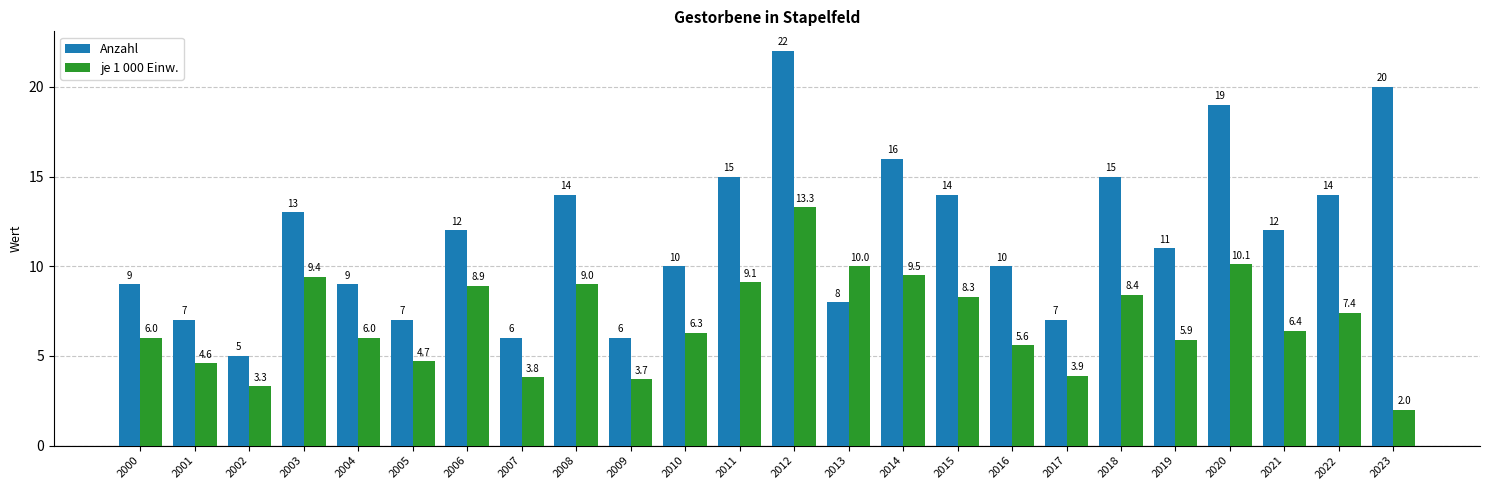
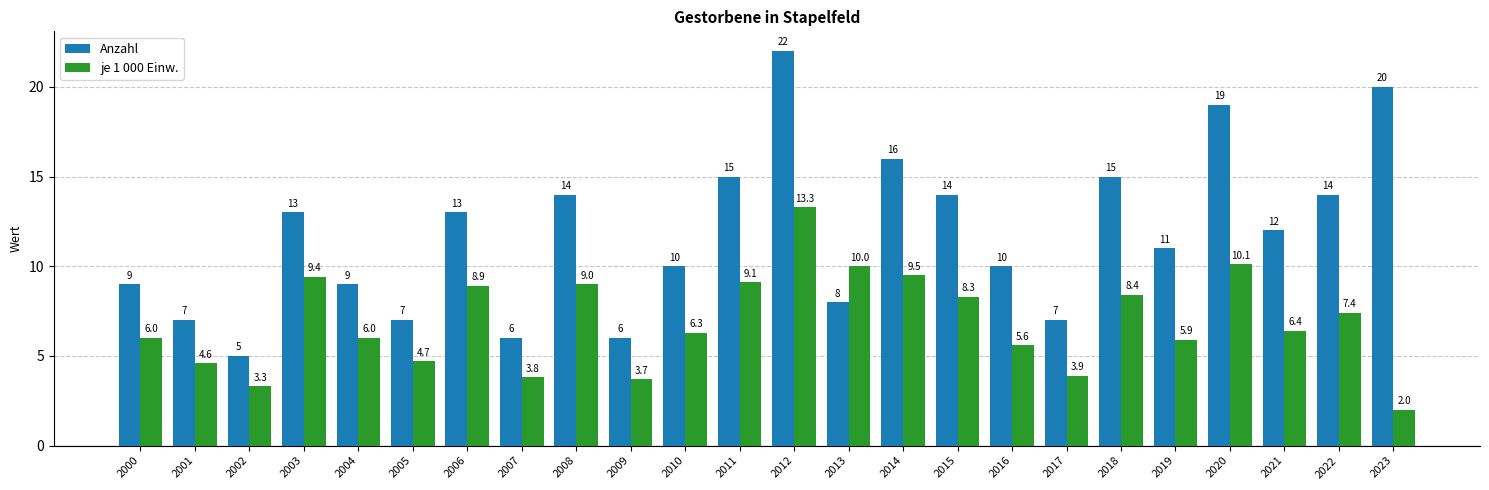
  {
    "Anzahl": {
      "2000": 9,
      "2001": 7,
      "2002": 5,
      "2003": 13,
      "2004": 9,
      "2005": 7,
-     "2006": 12,
+     "2006": 13,
      "2007": 6,
      "2008": 14,
      "2009": 6,
      "2010": 10,
      "2011": 15,
      "2012": 22,
      "2013": 8,
      "2014": 16,
      "2015": 14,
      "2016": 10,
      "2017": 7,
      "2018": 15,
      "2019": 11,
      "2020": 19,
      "2021": 12,
      "2022": 14,
      "2023": 20
    },
    "je 1 000 Einw.": {
      "2000": 6.0,
      "2001": 4.6,
      "2002": 3.3,
      "2003": 9.4,
      "2004": 6.0,
      "2005": 4.7,
      "2006": 8.9,
      "2007": 3.8,
      "2008": 9.0,
      "2009": 3.7,
      "2010": 6.3,
      "2011": 9.1,
      "2012": 13.3,
      "2013": 10.0,
      "2014": 9.5,
      "2015": 8.3,
      "2016": 5.6,
      "2017": 3.9,
      "2018": 8.4,
      "2019": 5.9,
      "2020": 10.1,
      "2021": 6.4,
      "2022": 7.4,
      "2023": 2.0
    }
  }
